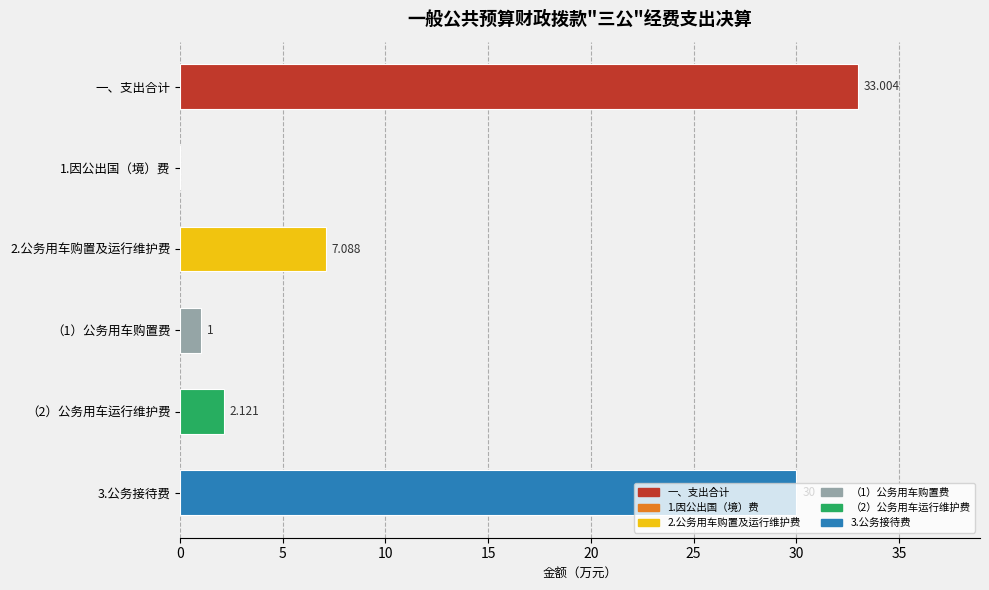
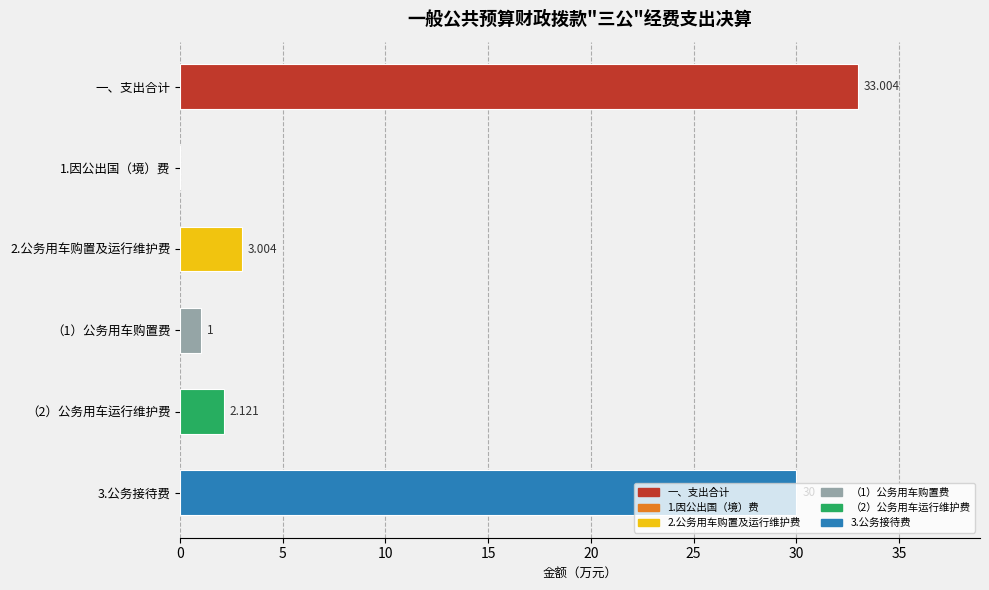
  {
    "一、支出合计": 33.004,
-   "2.公务用车购置及运行维护费": 7.088,
+   "2.公务用车购置及运行维护费": 3.004,
    "（1）公务用车购置费": 1,
    "（2）公务用车运行维护费": 2.121
  }
